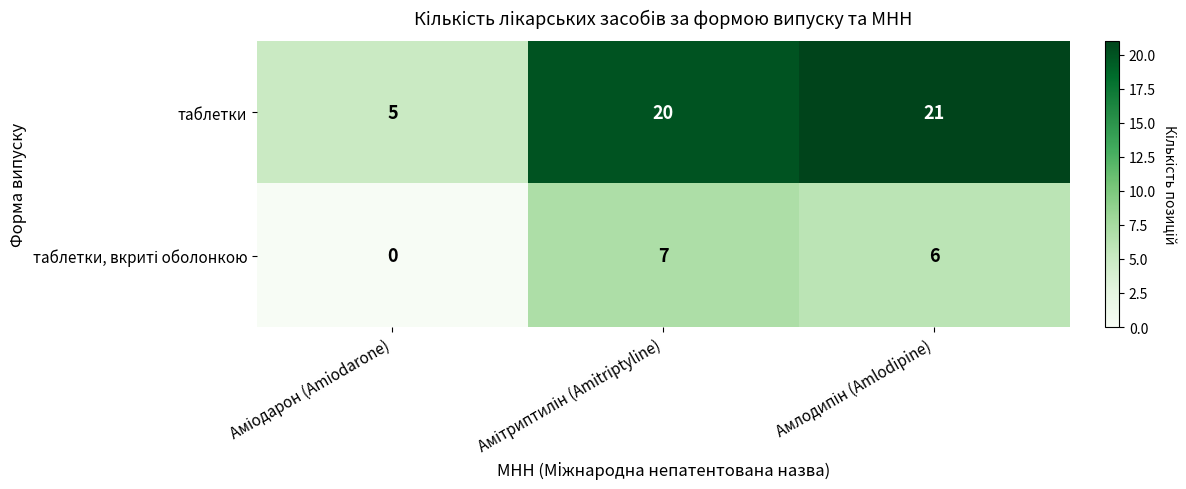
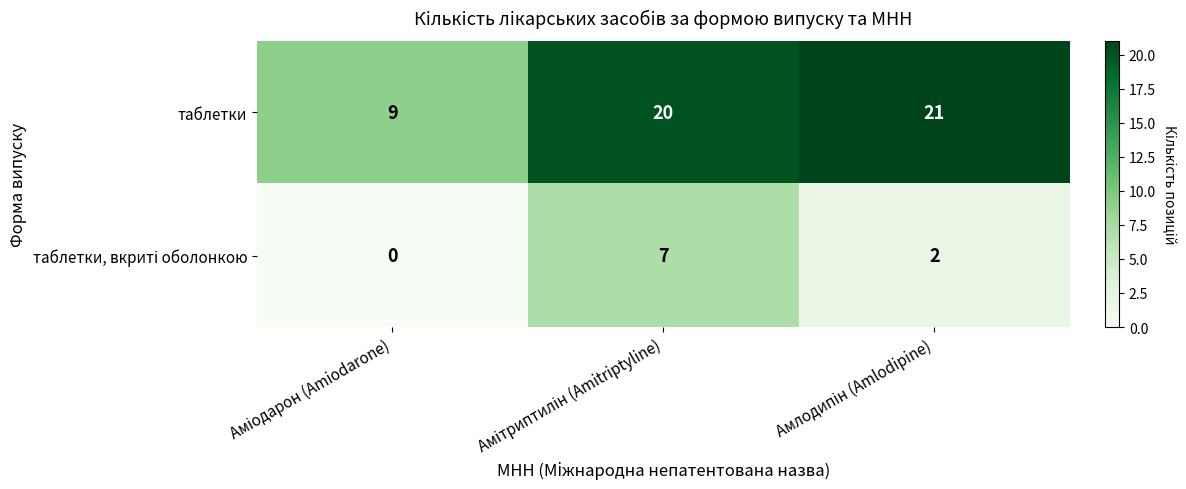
  {
    "таблетки": {
-     "Аміодарон (Amiodarone)": 5,
+     "Аміодарон (Amiodarone)": 9,
      "Амітриптилін (Amitriptyline)": 20,
      "Амлодипін (Amlodipine)": 21
    },
    "таблетки, вкриті оболонкою": {
      "Аміодарон (Amiodarone)": 0,
      "Амітриптилін (Amitriptyline)": 7,
-     "Амлодипін (Amlodipine)": 6
+     "Амлодипін (Amlodipine)": 2
    }
  }
